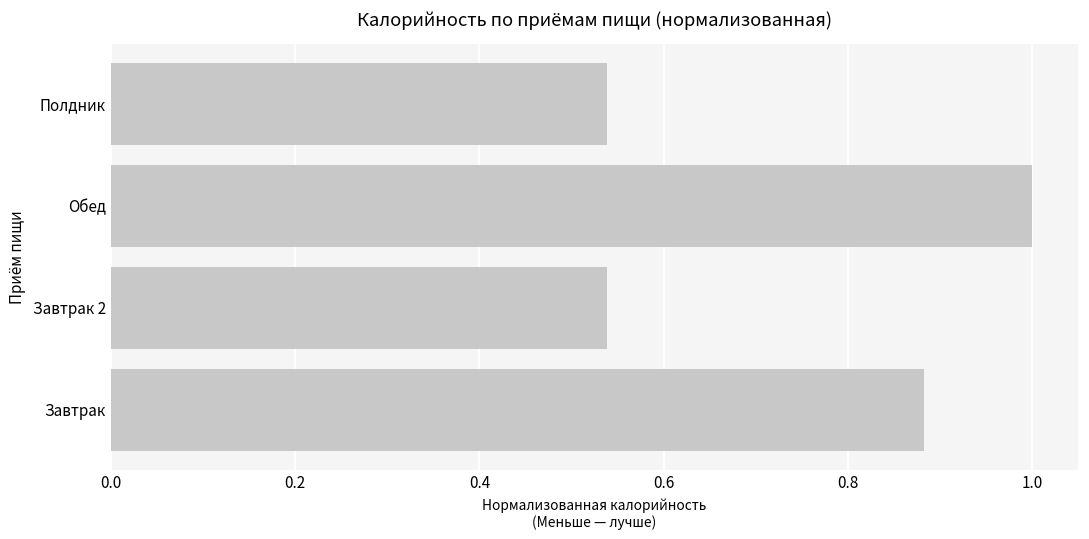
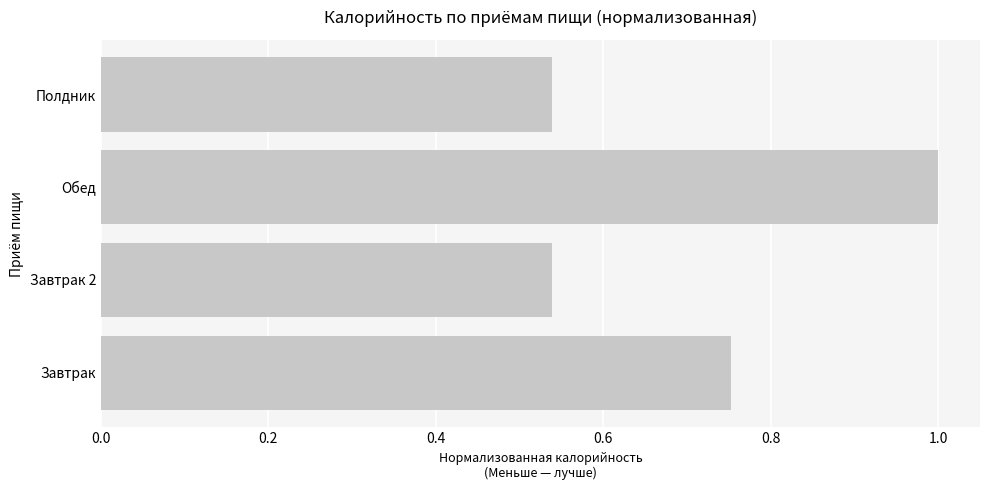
  {
    "Полдник": 0.54,
    "Обед": 1.00,
    "Завтрак 2": 0.54,
-   "Завтрак": 0.88
+   "Завтрак": 0.75
  }
